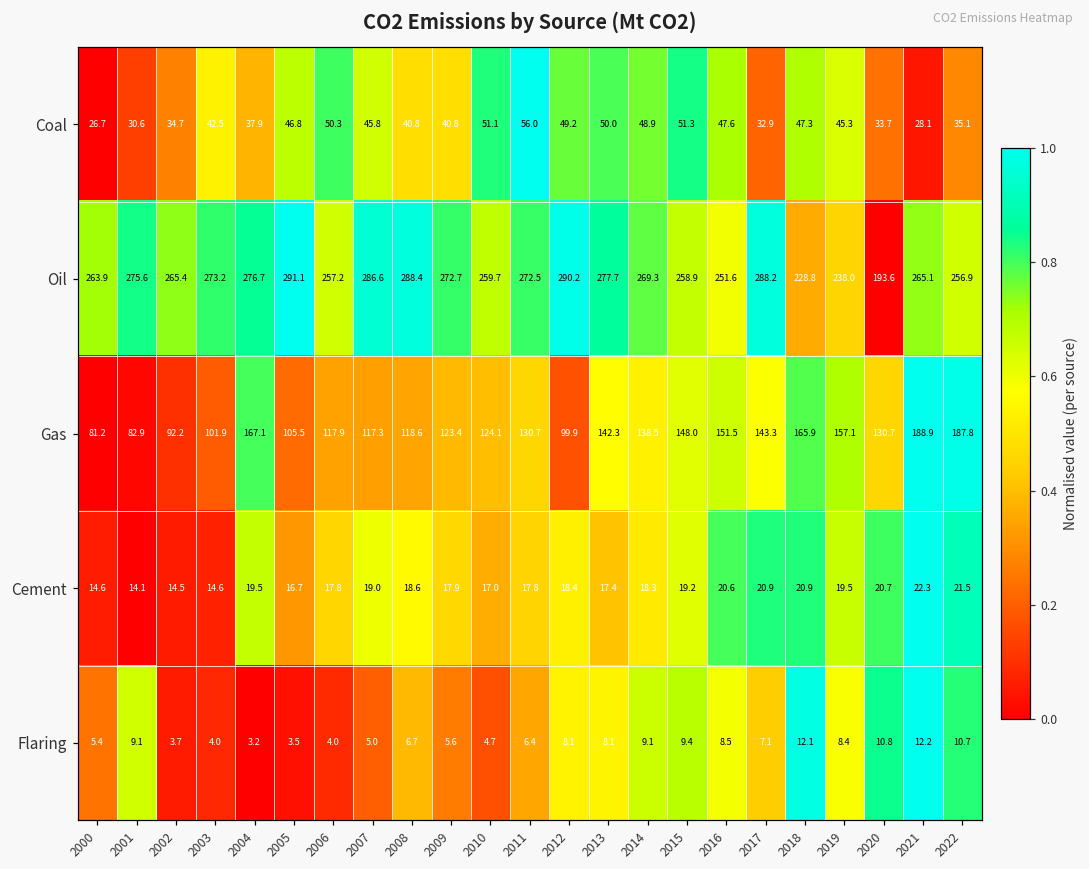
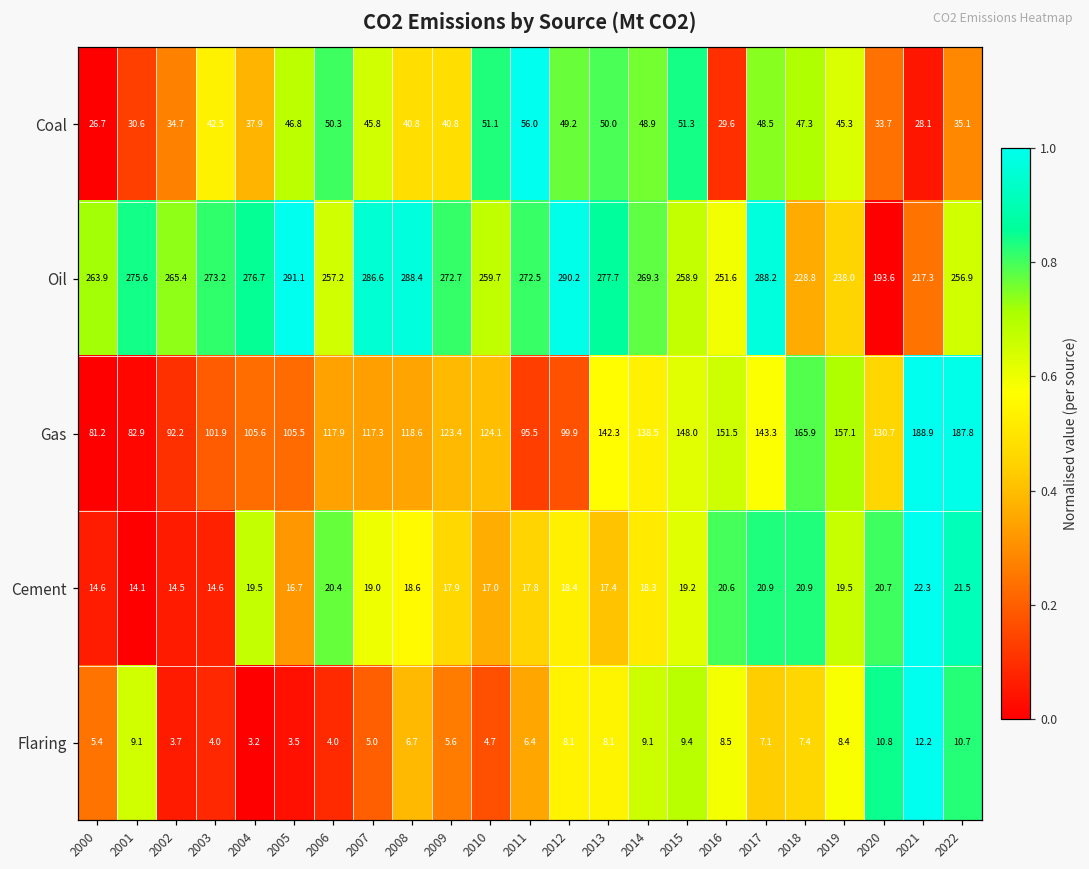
  {
    "Coal": {
      "2000": 26.7,
      "2001": 30.6,
      "2002": 34.7,
      "2003": 42.5,
      "2004": 37.9,
      "2005": 46.8,
      "2006": 50.3,
      "2007": 45.8,
      "2008": 40.8,
      "2009": 40.8,
      "2010": 51.1,
      "2011": 56.0,
      "2012": 49.2,
      "2013": 50.0,
      "2014": 48.9,
      "2015": 51.3,
-     "2016": 47.6,
-     "2017": 32.9,
+     "2016": 29.6,
+     "2017": 48.5,
      "2018": 47.3,
      "2019": 45.3,
      "2020": 33.7,
      "2021": 28.1,
      "2022": 35.1
    },
    "Oil": {
      "2000": 263.9,
      "2001": 275.6,
      "2002": 265.4,
      "2003": 273.2,
      "2004": 276.7,
      "2005": 291.1,
      "2006": 257.2,
      "2007": 286.6,
      "2008": 288.4,
      "2009": 272.7,
      "2010": 259.7,
      "2011": 272.5,
      "2012": 290.2,
      "2013": 277.7,
      "2014": 269.3,
      "2015": 258.9,
      "2016": 251.6,
      "2017": 288.2,
      "2018": 228.8,
      "2019": 238.0,
      "2020": 193.6,
-     "2021": 265.1,
+     "2021": 217.3,
      "2022": 256.9
    },
    "Gas": {
      "2000": 81.2,
      "2001": 82.9,
      "2002": 92.2,
      "2003": 101.9,
-     "2004": 167.1,
+     "2004": 105.6,
      "2005": 105.5,
      "2006": 117.9,
      "2007": 117.3,
      "2008": 118.6,
      "2009": 123.4,
      "2010": 124.1,
-     "2011": 130.7,
+     "2011": 95.5,
      "2012": 99.9,
      "2013": 142.3,
      "2014": 138.5,
      "2015": 148.0,
      "2016": 151.5,
      "2017": 143.3,
      "2018": 165.9,
      "2019": 157.1,
      "2020": 130.7,
      "2021": 188.9,
      "2022": 187.8
    },
    "Cement": {
      "2000": 14.6,
      "2001": 14.1,
      "2002": 14.5,
      "2003": 14.6,
      "2004": 19.5,
      "2005": 16.7,
-     "2006": 17.8,
+     "2006": 20.4,
      "2007": 19.0,
      "2008": 18.6,
      "2009": 17.9,
      "2010": 17.0,
      "2011": 17.8,
      "2012": 18.4,
      "2013": 17.4,
      "2014": 18.3,
      "2015": 19.2,
      "2016": 20.6,
      "2017": 20.9,
      "2018": 20.9,
      "2019": 19.5,
      "2020": 20.7,
      "2021": 22.3,
      "2022": 21.5
    },
    "Flaring": {
      "2000": 5.4,
      "2001": 9.1,
      "2002": 3.7,
      "2003": 4.0,
      "2004": 3.2,
      "2005": 3.5,
      "2006": 4.0,
      "2007": 5.0,
      "2008": 6.7,
      "2009": 5.6,
      "2010": 4.7,
      "2011": 6.4,
      "2012": 8.1,
      "2013": 8.1,
      "2014": 9.1,
      "2015": 9.4,
      "2016": 8.5,
      "2017": 7.1,
-     "2018": 12.1,
+     "2018": 7.4,
      "2019": 8.4,
      "2020": 10.8,
      "2021": 12.2,
      "2022": 10.7
    }
  }
